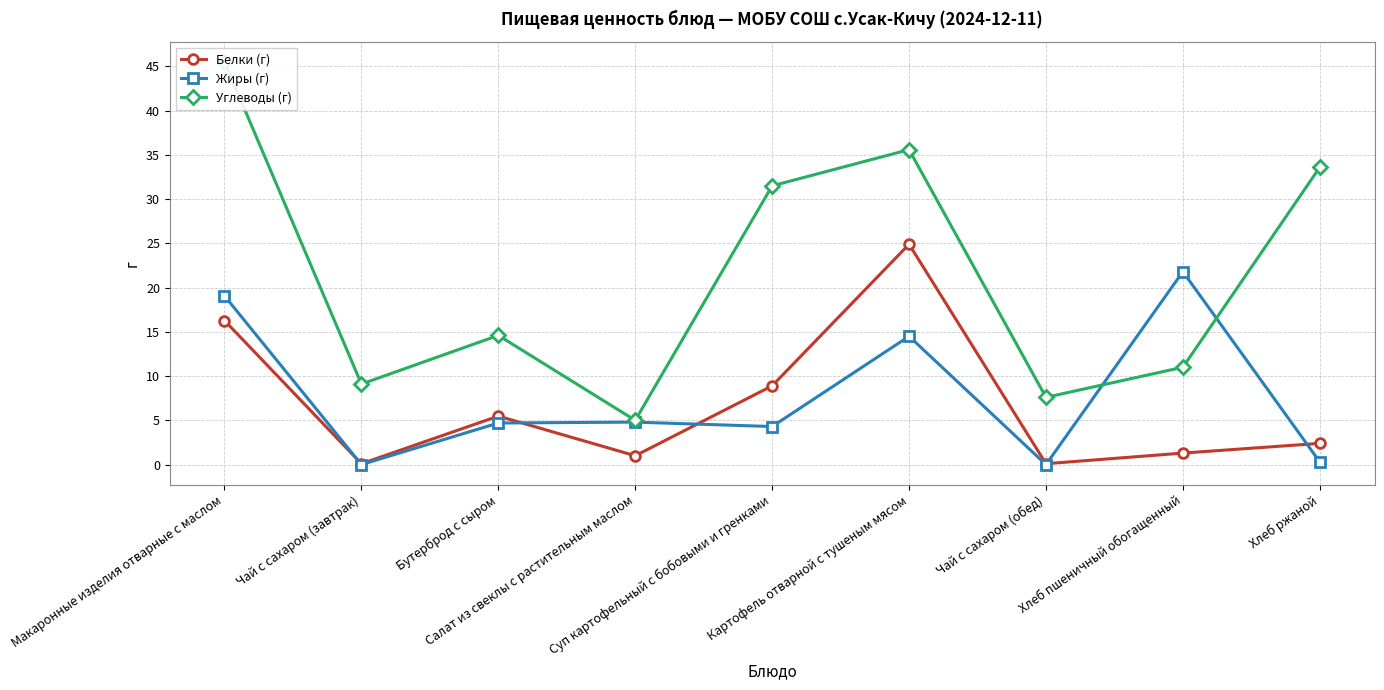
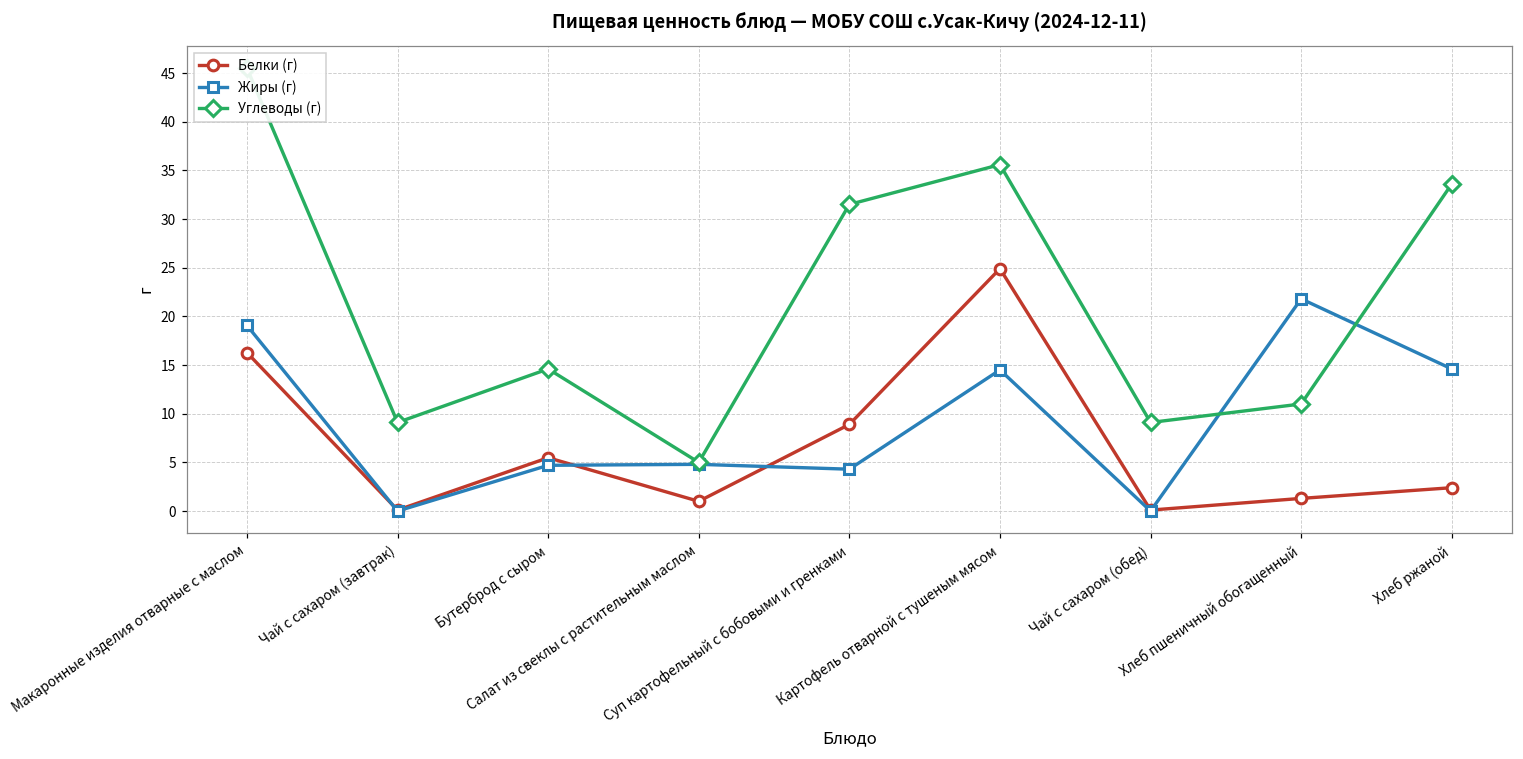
  {
    "Белки (г)": {
      "Макаронные изделия отварные с маслом": 16,
      "Бутерброд с сыром": 5,
      "Салат из свеклы с растительным маслом": 1,
      "Суп картофельный с бобовыми и гренками": 9,
      "Картофель отварной с тушеным мясом": 25,
      "Хлеб пшеничный обогащенный": 1,
      "Хлеб ржаной": 2
    },
    "Жиры (г)": {
      "Макаронные изделия отварные с маслом": 19,
      "Бутерброд с сыром": 5,
      "Суп картофельный с бобовыми и гренками": 4,
      "Картофель отварной с тушеным мясом": 15,
      "Хлеб пшеничный обогащенный": 22,
-     "Хлеб ржаной": 0
+     "Хлеб ржаной": 15
    },
    "Углеводы (г)": {
      "Чай с сахаром (завтрак)": 9,
      "Бутерброд с сыром": 15,
      "Суп картофельный с бобовыми и гренками": 32,
      "Картофель отварной с тушеным мясом": 36,
-     "Чай с сахаром (обед)": 8,
+     "Чай с сахаром (обед)": 9,
      "Хлеб пшеничный обогащенный": 11,
      "Хлеб ржаной": 34
    }
  }
